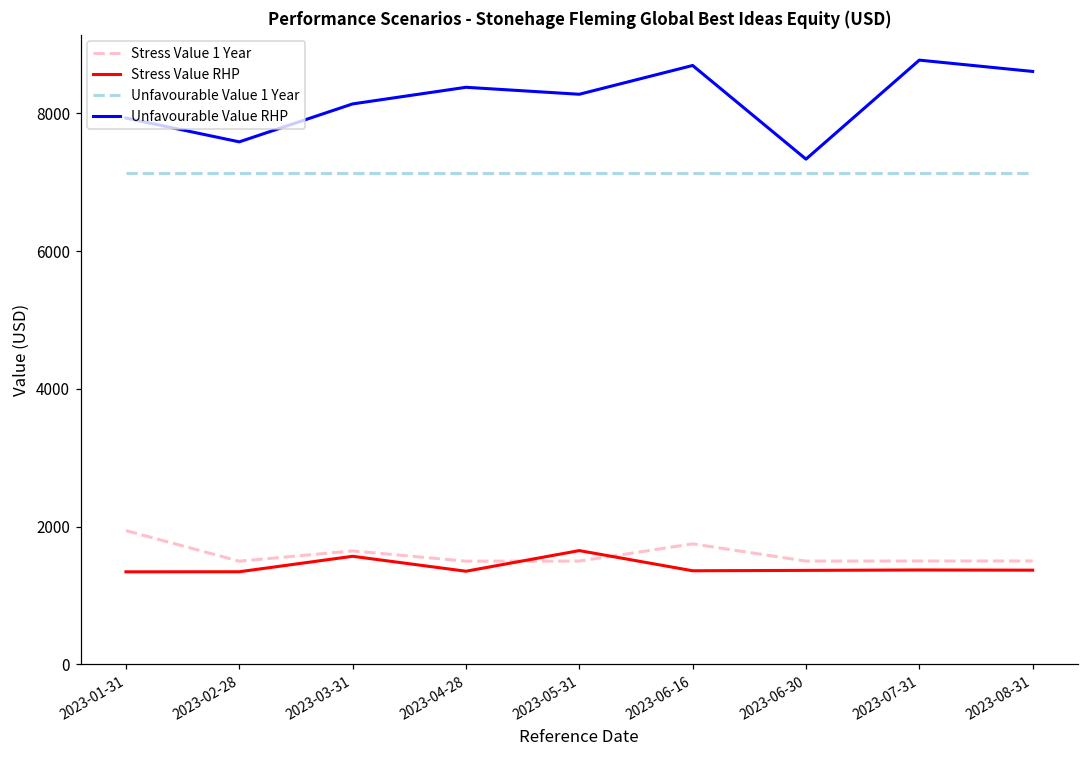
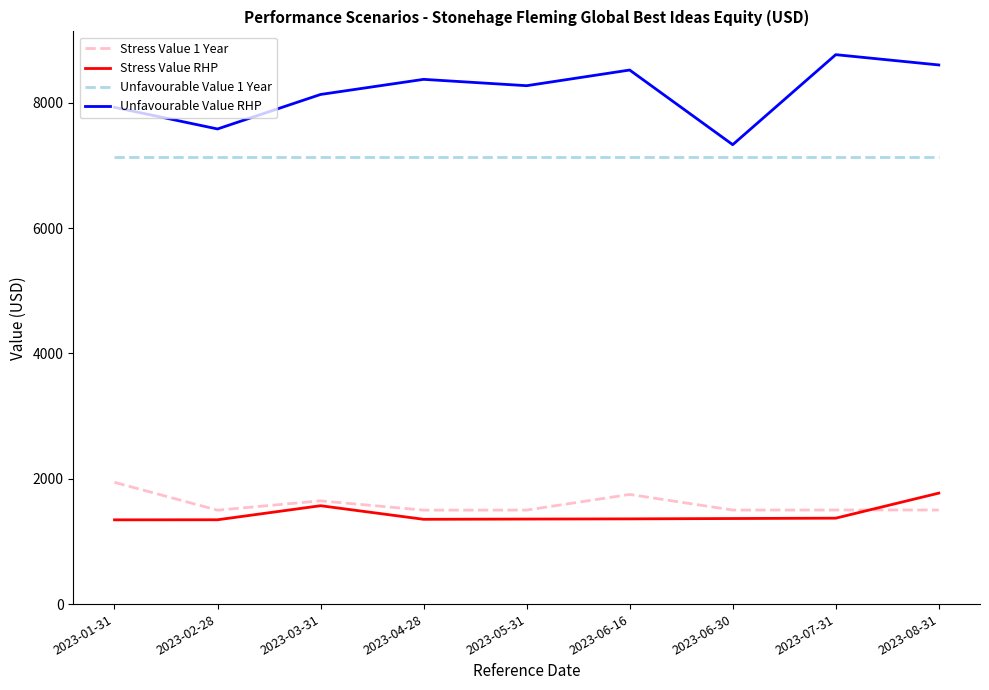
  {
    "Stress Value 1 Year": {
      "2023-01-31": 1900,
      "2023-02-28": 1500,
      "2023-03-31": 1600,
      "2023-04-28": 1500,
      "2023-05-31": 1500,
      "2023-06-16": 1800,
      "2023-06-30": 1500,
      "2023-07-31": 1500,
      "2023-08-31": 1500
    },
    "Stress Value RHP": {
      "2023-01-31": 1300,
      "2023-02-28": 1300,
      "2023-03-31": 1600,
      "2023-04-28": 1400,
-     "2023-05-31": 1700,
+     "2023-05-31": 1400,
      "2023-06-16": 1400,
      "2023-06-30": 1400,
      "2023-07-31": 1400,
-     "2023-08-31": 1400
+     "2023-08-31": 1800
    },
    "Unfavourable Value 1 Year": {
      "2023-01-31": 7100,
      "2023-02-28": 7100,
      "2023-03-31": 7100,
      "2023-04-28": 7100,
      "2023-05-31": 7100,
      "2023-06-16": 7100,
      "2023-06-30": 7100,
      "2023-07-31": 7100,
      "2023-08-31": 7100
    },
    "Unfavourable Value RHP": {
      "2023-02-28": 7600,
      "2023-03-31": 8100,
      "2023-04-28": 8400,
      "2023-05-31": 8300,
-     "2023-06-16": 8700,
+     "2023-06-16": 8500,
      "2023-06-30": 7300,
      "2023-07-31": 8800,
      "2023-08-31": 8600
    }
  }
